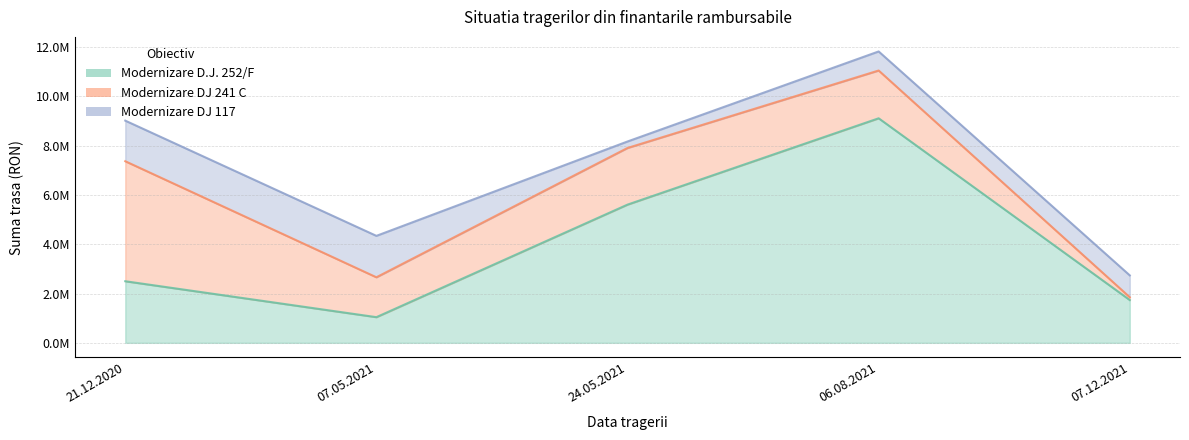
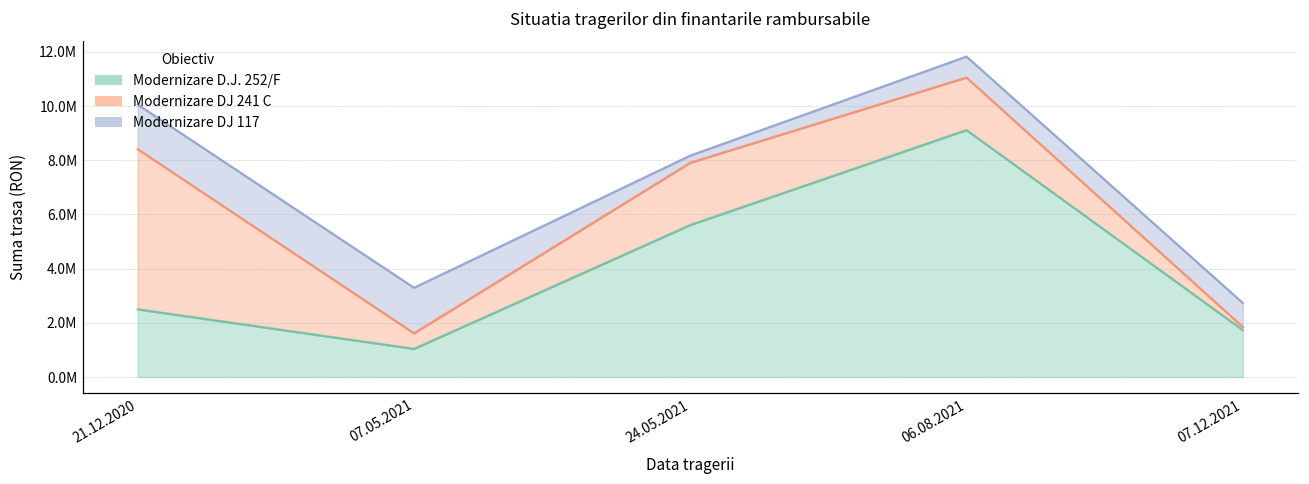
  {
    "Modernizare DJ 241 C": {
-     "21.12.2020": 4900000,
-     "07.05.2021": 1600000,
+     "21.12.2020": 5900000,
+     "07.05.2021": 600000,
      "24.05.2021": 2300000,
      "06.08.2021": 1900000,
      "07.12.2021": 100000
    }
  }
